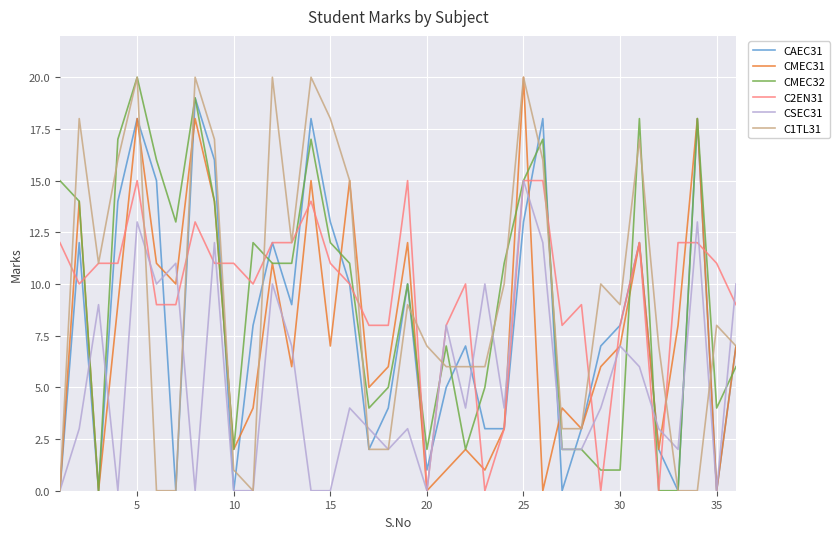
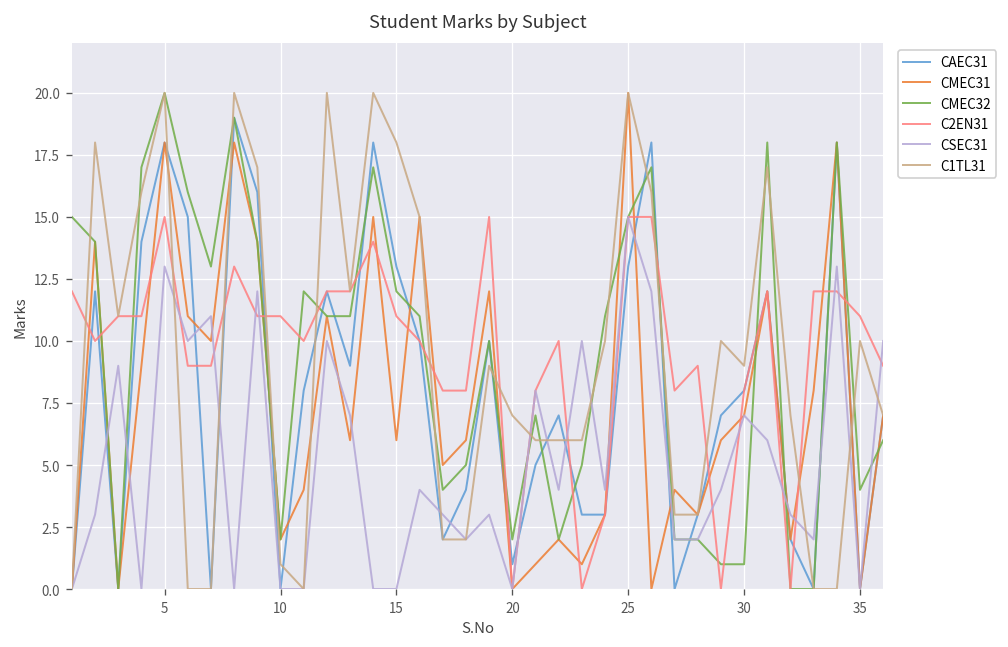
  {
    "CAEC31": {
      "15": 13,
      "20": 1,
      "25": 13
    },
    "CMEC31": {
-     "15": 7
+     "15": 6
    },
    "CMEC32": {
      "15": 12,
      "20": 2,
      "30": 1,
      "35": 4
    },
    "C2EN31": {
      "5": 15,
      "10": 11,
      "15": 11,
      "35": 11
    },
    "CSEC31": {
      "5": 13,
      "15": 0
    },
    "C1TL31": {
      "10": 1,
      "15": 18,
      "20": 7,
      "30": 9,
-     "35": 8
+     "35": 10
    }
  }
